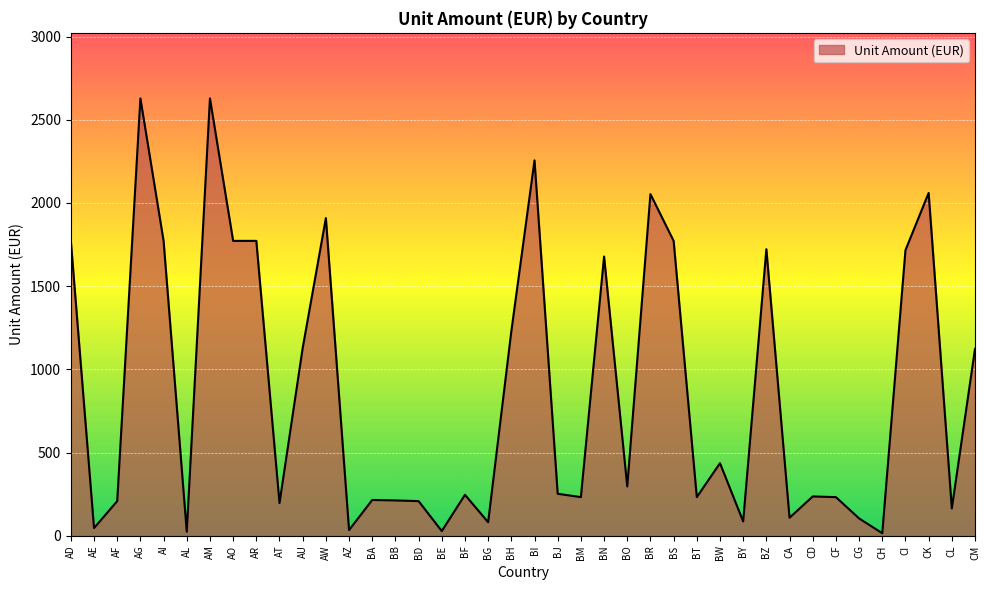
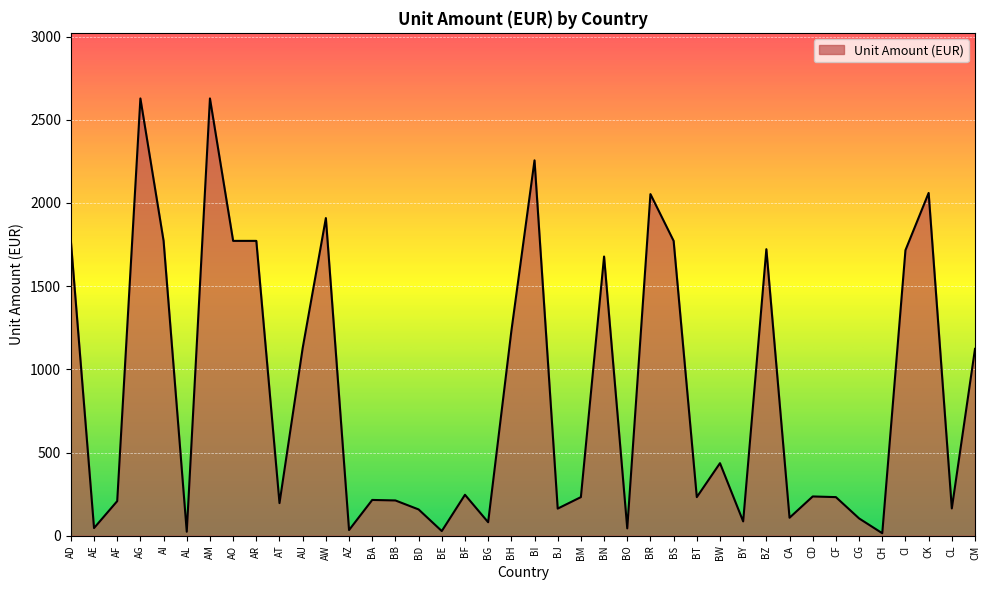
  {
    "AD": 1770,
    "AE": 50,
    "AF": 210,
    "AG": 2630,
    "AI": 1770,
    "AL": 20,
    "AM": 2630,
    "AO": 1770,
    "AR": 1770,
    "AT": 200,
    "AU": 1130,
    "AW": 1910,
    "AZ": 30,
    "BA": 220,
    "BB": 210,
-   "BD": 210,
+   "BD": 160,
    "BE": 30,
    "BF": 250,
    "BG": 80,
    "BH": 1230,
    "BI": 2260,
-   "BJ": 250,
+   "BJ": 160,
    "BM": 230,
    "BN": 1680,
-   "BO": 300,
+   "BO": 40,
    "BR": 2050,
    "BS": 1770,
    "BT": 230,
    "BW": 440,
    "BY": 90,
    "BZ": 1720,
    "CA": 110,
    "CD": 240,
    "CF": 230,
    "CG": 100,
    "CH": 20,
    "CI": 1720,
    "CK": 2060,
    "CL": 160,
    "CM": 1120
  }
